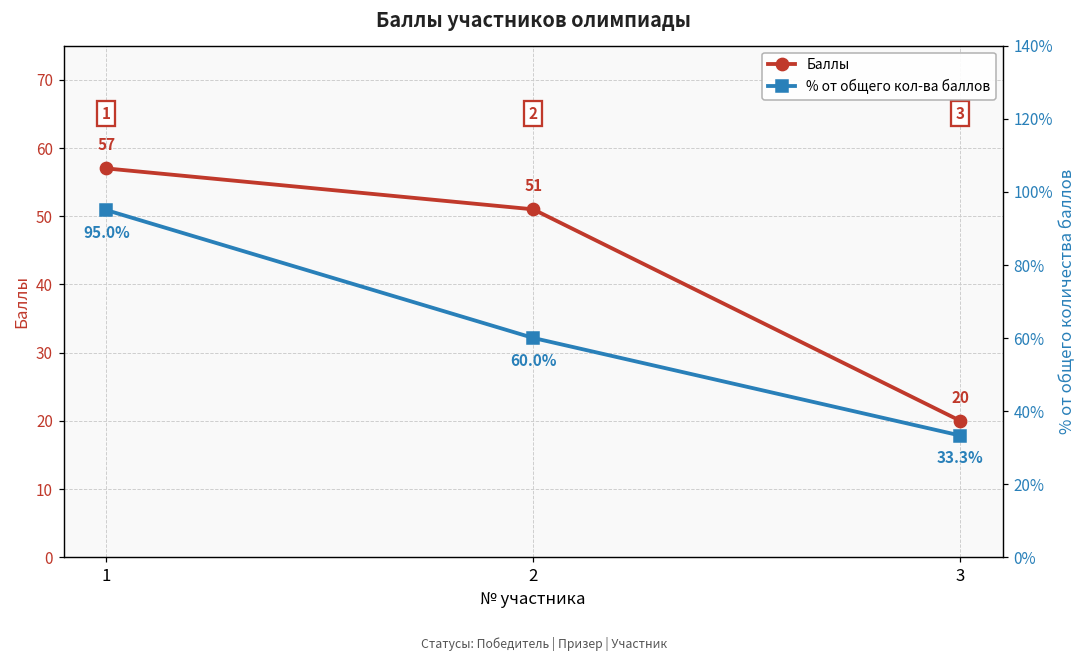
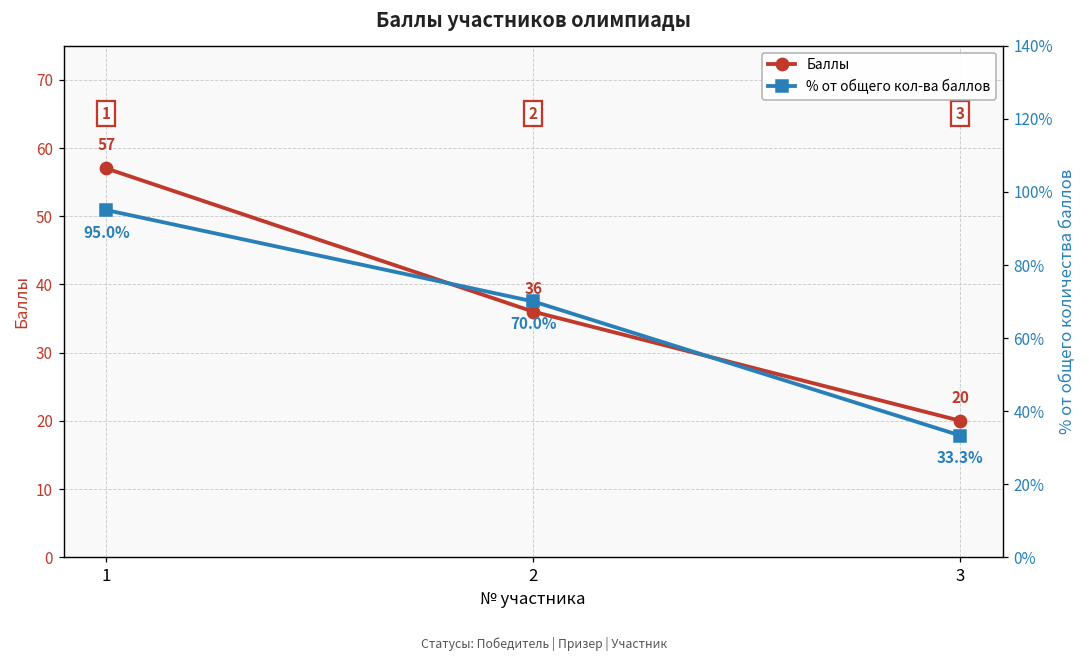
  {
    "Баллы": {
      "1": "57",
-     "2": "51",
+     "2": "36",
      "3": "20"
    },
    "% от общего кол-ва баллов": {
      "1": "95.0%",
-     "2": "60.0%",
+     "2": "70.0%",
      "3": "33.3%"
    }
  }
